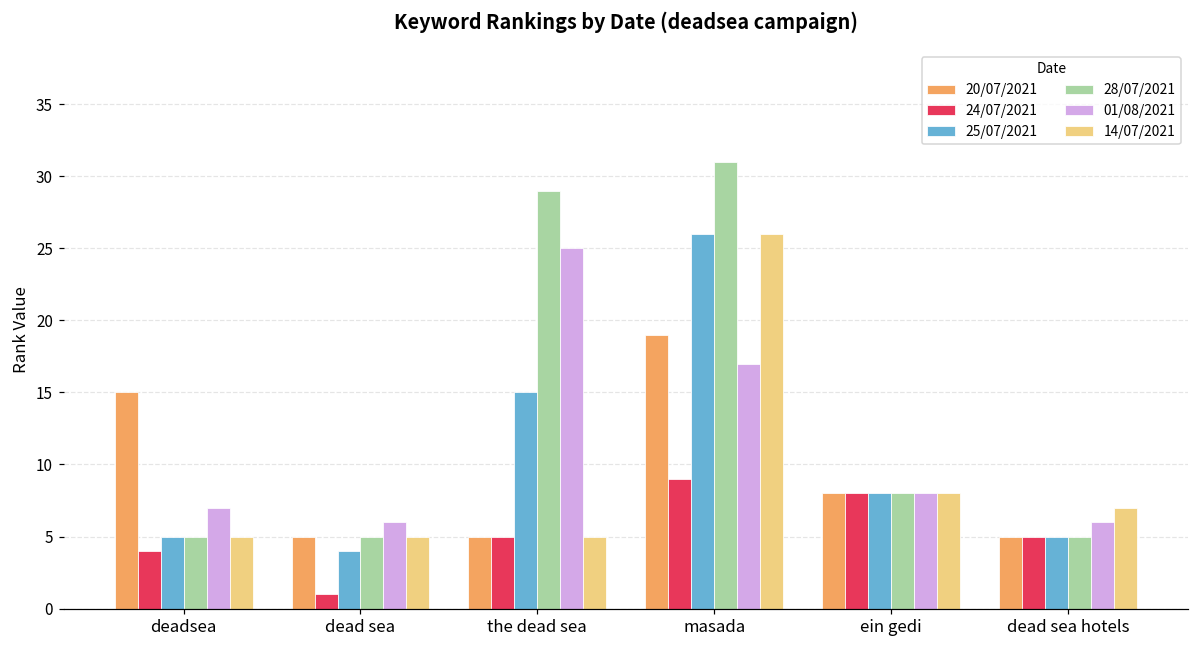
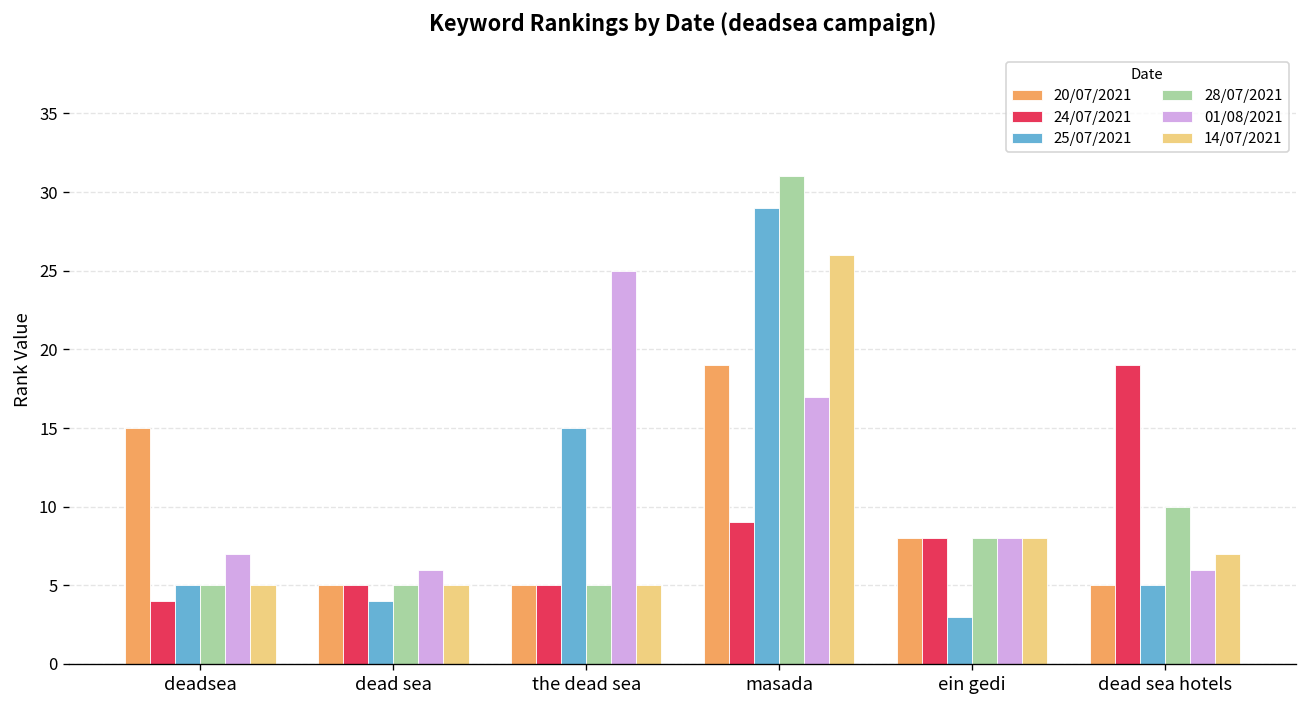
  {
    "24/07/2021": {
      "deadsea": 4,
-     "dead sea": 1,
+     "dead sea": 5,
      "the dead sea": 5,
      "masada": 9,
      "ein gedi": 8,
-     "dead sea hotels": 5
+     "dead sea hotels": 19
    },
    "25/07/2021": {
      "deadsea": 5,
      "dead sea": 4,
      "the dead sea": 15,
-     "masada": 26,
-     "ein gedi": 8,
+     "masada": 29,
+     "ein gedi": 3,
      "dead sea hotels": 5
    },
    "28/07/2021": {
      "deadsea": 5,
      "dead sea": 5,
-     "the dead sea": 29,
+     "the dead sea": 5,
      "masada": 31,
      "ein gedi": 8,
-     "dead sea hotels": 5
+     "dead sea hotels": 10
    },
    "01/08/2021": {
      "deadsea": 7,
      "dead sea": 6,
      "the dead sea": 25,
      "masada": 17,
      "ein gedi": 8,
      "dead sea hotels": 6
    }
  }
